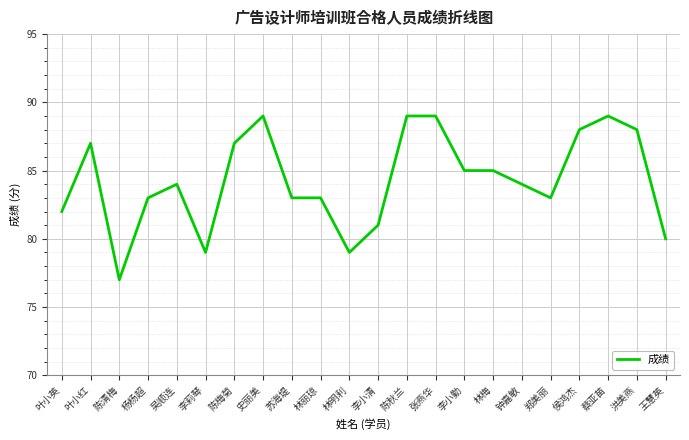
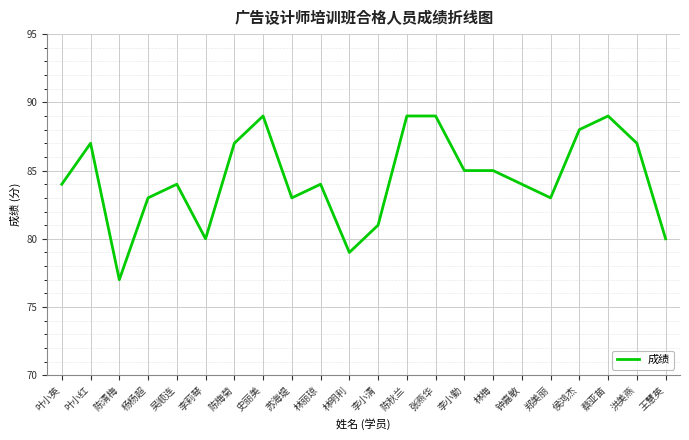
  {
-   "叶小英": 82,
+   "叶小英": 84,
    "叶小红": 87,
    "陈清梅": 77,
    "杨杨超": 83,
    "吴顺连": 84,
-   "李莉琴": 79,
+   "李莉琴": 80,
    "陈梅菊": 87,
    "史丽美": 89,
    "苏海堤": 83,
-   "林丽琼": 83,
+   "林丽琼": 84,
    "林明利": 79,
    "李小清": 81,
    "陈秋兰": 89,
    "张燕华": 89,
    "李小勤": 85,
    "林梅": 85,
    "钟嘉敏": 84,
    "郑美丽": 83,
    "侯鸿杰": 88,
    "蔡亚苗": 89,
-   "洪美燕": 88,
+   "洪美燕": 87,
    "王慧英": 80
  }
